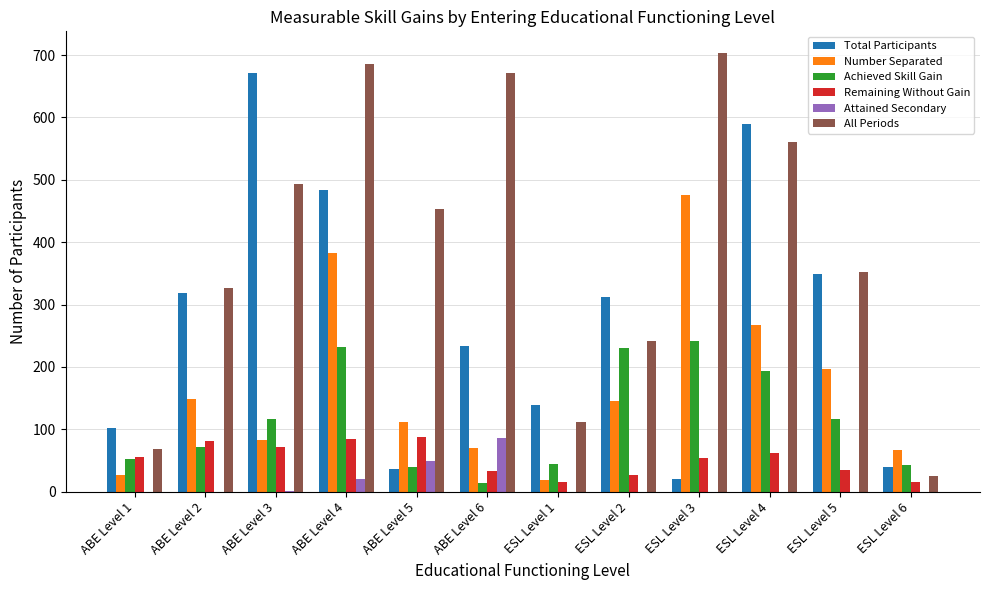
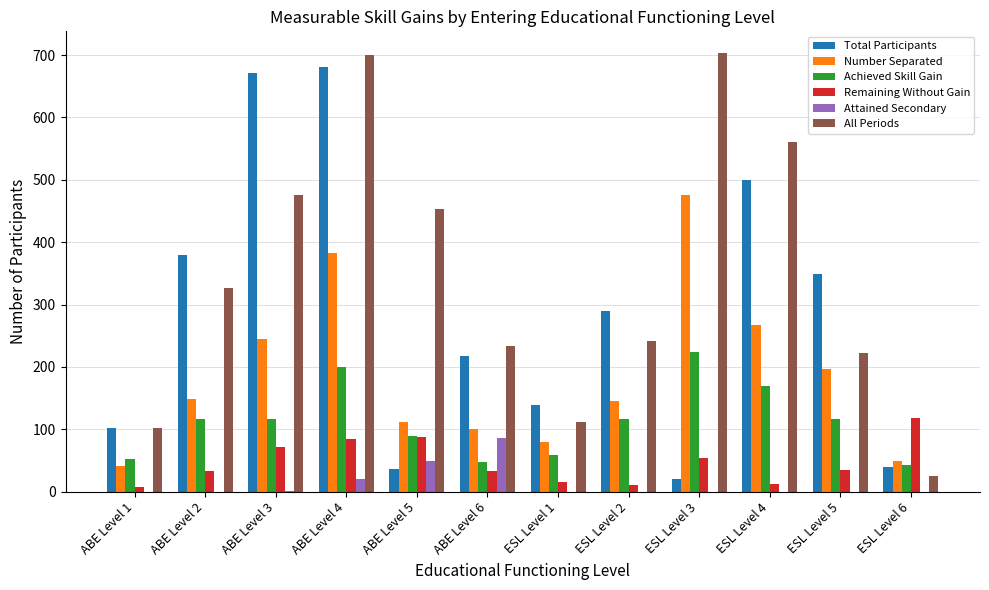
  {
    "Total Participants": {
      "ABE Level 1": 100,
-     "ABE Level 2": 320,
+     "ABE Level 2": 380,
      "ABE Level 3": 670,
-     "ABE Level 4": 480,
+     "ABE Level 4": 680,
      "ABE Level 5": 40,
-     "ABE Level 6": 230,
+     "ABE Level 6": 220,
      "ESL Level 1": 140,
-     "ESL Level 2": 310,
+     "ESL Level 2": 290,
      "ESL Level 3": 20,
-     "ESL Level 4": 590,
+     "ESL Level 4": 500,
      "ESL Level 5": 350,
      "ESL Level 6": 40
    },
    "Number Separated": {
-     "ABE Level 1": 30,
+     "ABE Level 1": 40,
      "ABE Level 2": 150,
-     "ABE Level 3": 80,
+     "ABE Level 3": 250,
      "ABE Level 4": 380,
      "ABE Level 5": 110,
-     "ABE Level 6": 70,
-     "ESL Level 1": 20,
+     "ABE Level 6": 100,
+     "ESL Level 1": 80,
      "ESL Level 2": 150,
      "ESL Level 3": 480,
      "ESL Level 4": 270,
      "ESL Level 5": 200,
-     "ESL Level 6": 70
+     "ESL Level 6": 50
    },
    "Achieved Skill Gain": {
      "ABE Level 1": 50,
-     "ABE Level 2": 70,
+     "ABE Level 2": 120,
      "ABE Level 3": 120,
-     "ABE Level 4": 230,
-     "ABE Level 5": 40,
-     "ABE Level 6": 10,
-     "ESL Level 1": 40,
-     "ESL Level 2": 230,
-     "ESL Level 3": 240,
-     "ESL Level 4": 190,
+     "ABE Level 4": 200,
+     "ABE Level 5": 90,
+     "ABE Level 6": 50,
+     "ESL Level 1": 60,
+     "ESL Level 2": 120,
+     "ESL Level 3": 220,
+     "ESL Level 4": 170,
      "ESL Level 5": 120,
      "ESL Level 6": 40
    },
    "Remaining Without Gain": {
-     "ABE Level 1": 60,
-     "ABE Level 2": 80,
+     "ABE Level 1": 10,
+     "ABE Level 2": 30,
      "ABE Level 3": 70,
      "ABE Level 4": 80,
      "ABE Level 5": 90,
      "ABE Level 6": 30,
      "ESL Level 1": 20,
-     "ESL Level 2": 30,
+     "ESL Level 2": 10,
      "ESL Level 3": 50,
-     "ESL Level 4": 60,
+     "ESL Level 4": 10,
      "ESL Level 5": 40,
-     "ESL Level 6": 20
+     "ESL Level 6": 120
    },
    "Attained Secondary": {
      "ABE Level 1": 0,
      "ABE Level 2": 0,
      "ABE Level 4": 20,
      "ABE Level 5": 50,
      "ABE Level 6": 90,
      "ESL Level 1": 0,
      "ESL Level 2": 0,
      "ESL Level 3": 0,
      "ESL Level 4": 0,
      "ESL Level 5": 0,
      "ESL Level 6": 0
    },
    "All Periods": {
-     "ABE Level 1": 70,
+     "ABE Level 1": 100,
      "ABE Level 2": 330,
-     "ABE Level 3": 490,
-     "ABE Level 4": 690,
+     "ABE Level 3": 480,
+     "ABE Level 4": 700,
      "ABE Level 5": 450,
-     "ABE Level 6": 670,
+     "ABE Level 6": 230,
      "ESL Level 1": 110,
      "ESL Level 2": 240,
      "ESL Level 3": 700,
      "ESL Level 4": 560,
-     "ESL Level 5": 350,
+     "ESL Level 5": 220,
      "ESL Level 6": 30
    }
  }
